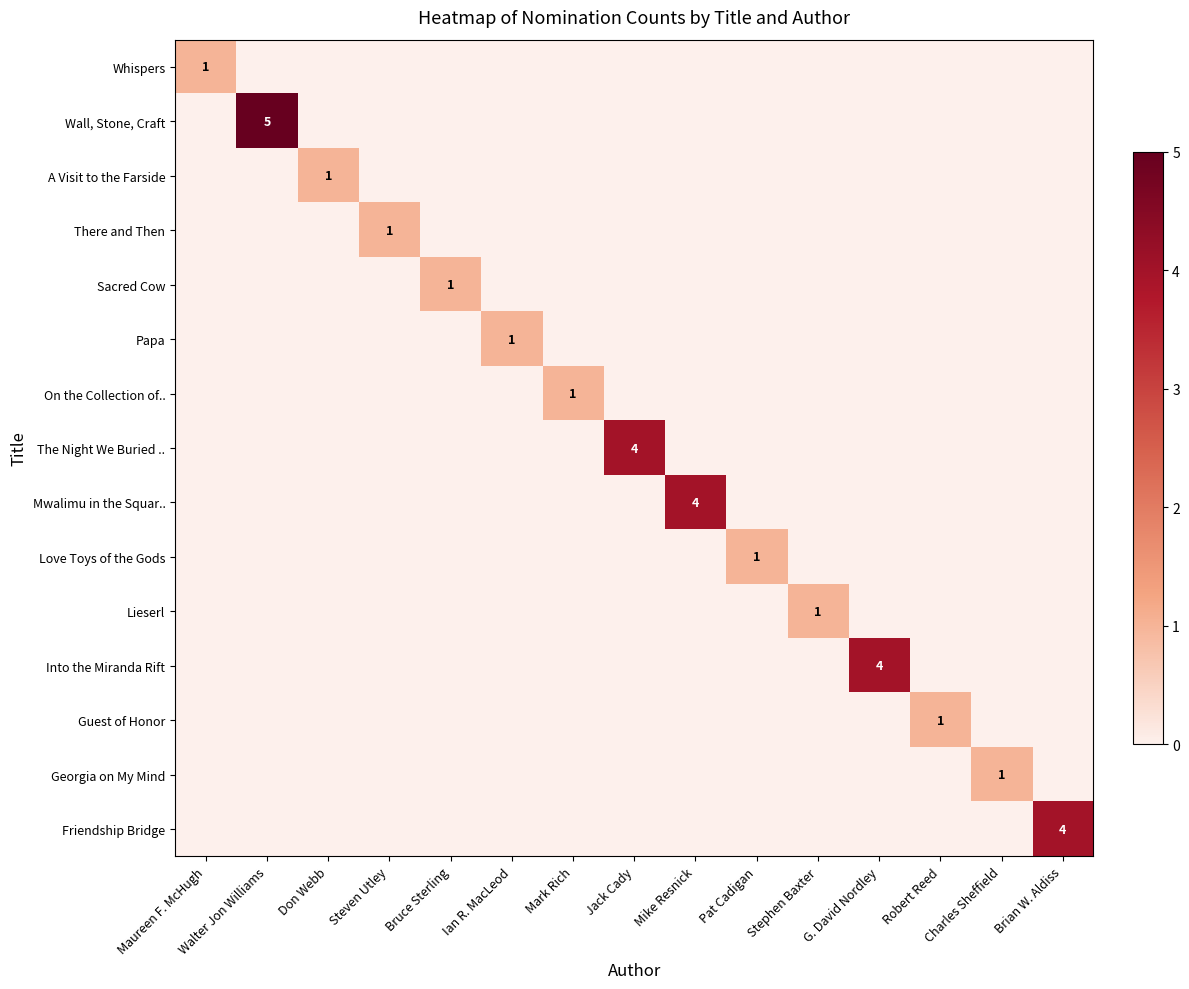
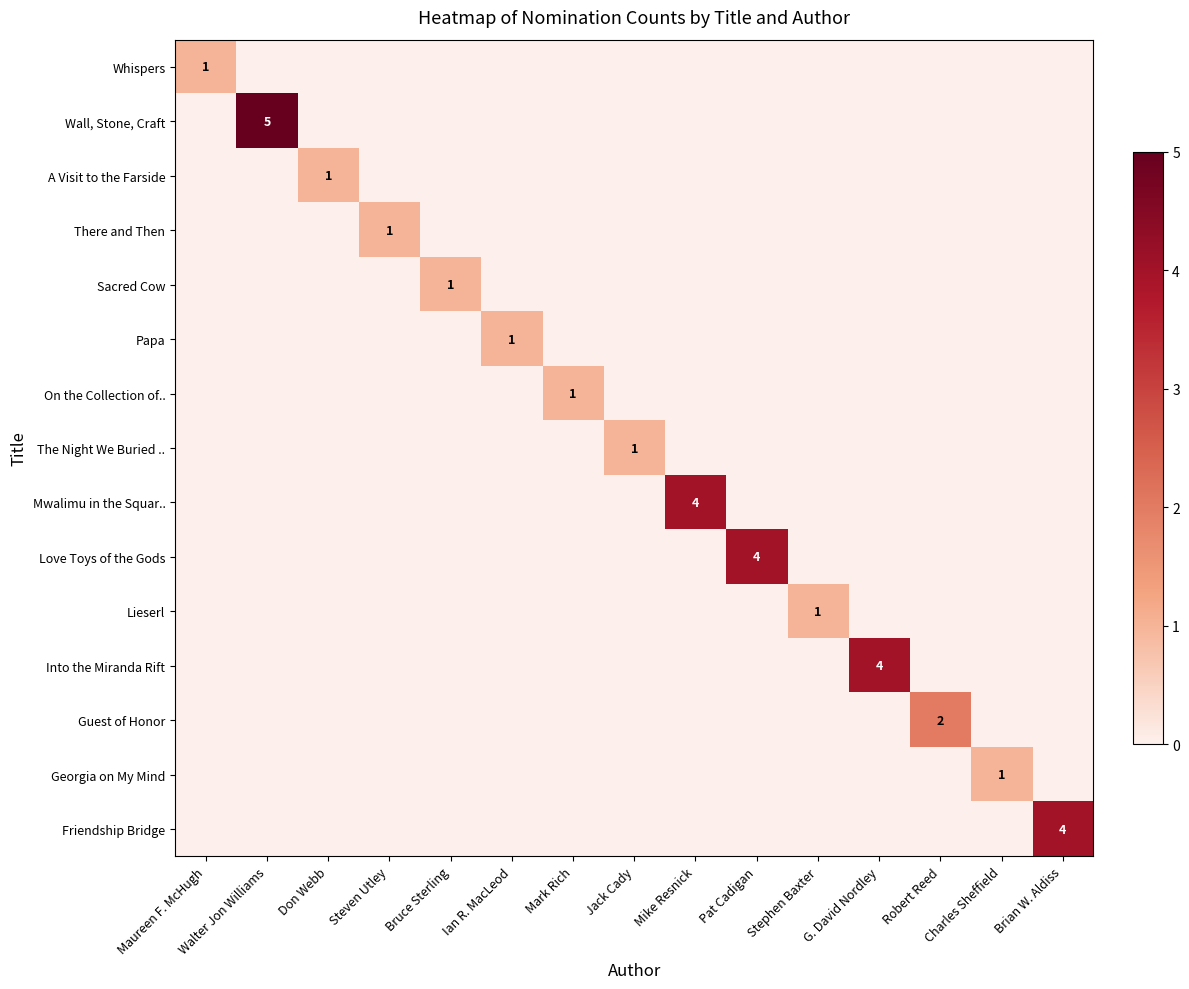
  {
    "Whispers": {
      "Maureen F. McHugh": 1
    },
    "Wall, Stone, Craft": {
      "Walter Jon Williams": 5
    },
    "A Visit to the Farside": {
      "Don Webb": 1
    },
    "There and Then": {
      "Steven Utley": 1
    },
    "Sacred Cow": {
      "Bruce Sterling": 1
    },
    "Papa": {
      "Ian R. MacLeod": 1
    },
    "On the Collection of..": {
      "Mark Rich": 1
    },
    "The Night We Buried ..": {
-     "Jack Cady": 4
+     "Jack Cady": 1
    },
    "Mwalimu in the Squar..": {
      "Mike Resnick": 4
    },
    "Love Toys of the Gods": {
-     "Pat Cadigan": 1
+     "Pat Cadigan": 4
    },
    "Lieserl": {
      "Stephen Baxter": 1
    },
    "Into the Miranda Rift": {
      "G. David Nordley": 4
    },
    "Guest of Honor": {
-     "Robert Reed": 1
+     "Robert Reed": 2
    },
    "Georgia on My Mind": {
      "Charles Sheffield": 1
    },
    "Friendship Bridge": {
      "Brian W. Aldiss": 4
    }
  }
